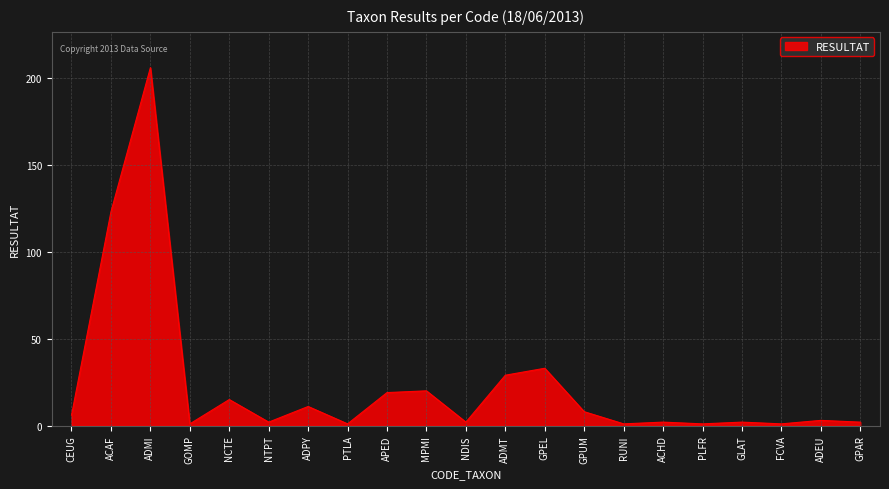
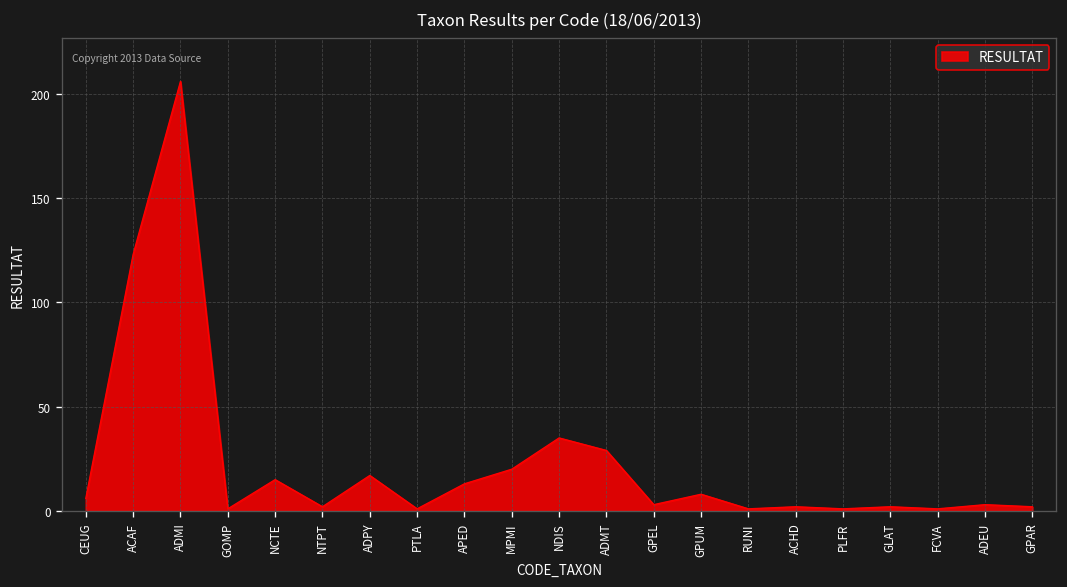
  {
    "CEUG": 6,
    "ACAF": 123,
    "GOMP": 1,
    "NCTE": 15,
    "NTPT": 2,
-   "ADPY": 11,
+   "ADPY": 17,
    "PTLA": 1,
-   "APED": 19,
+   "APED": 13,
    "MPMI": 20,
-   "NDIS": 2,
+   "NDIS": 35,
    "ADMT": 29,
-   "GPEL": 33,
+   "GPEL": 3,
    "GPUM": 8,
    "RUNI": 1,
    "ACHD": 2,
    "PLFR": 1,
    "GLAT": 2,
    "FCVA": 1,
    "ADEU": 3,
    "GPAR": 2
  }
